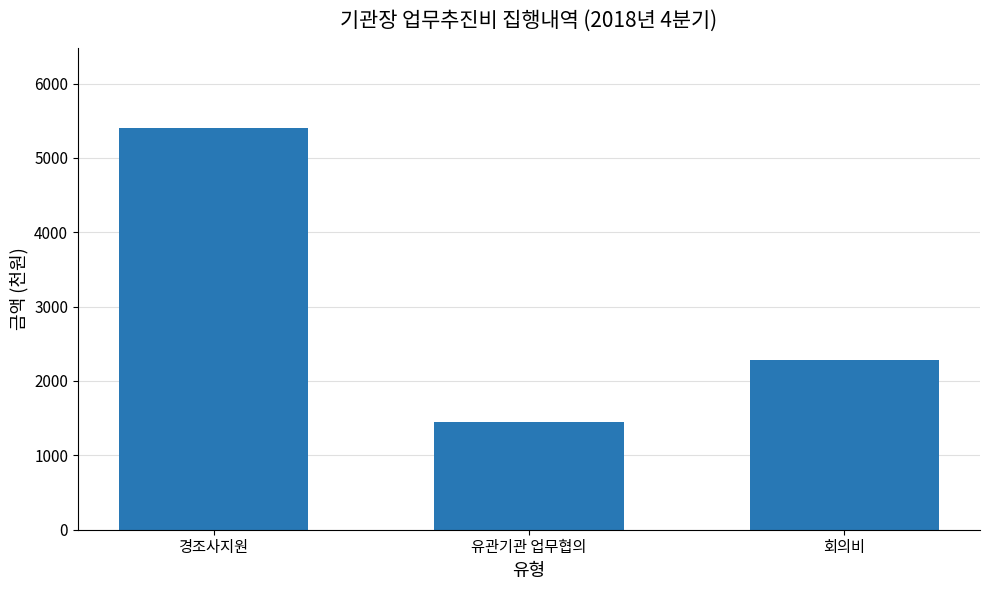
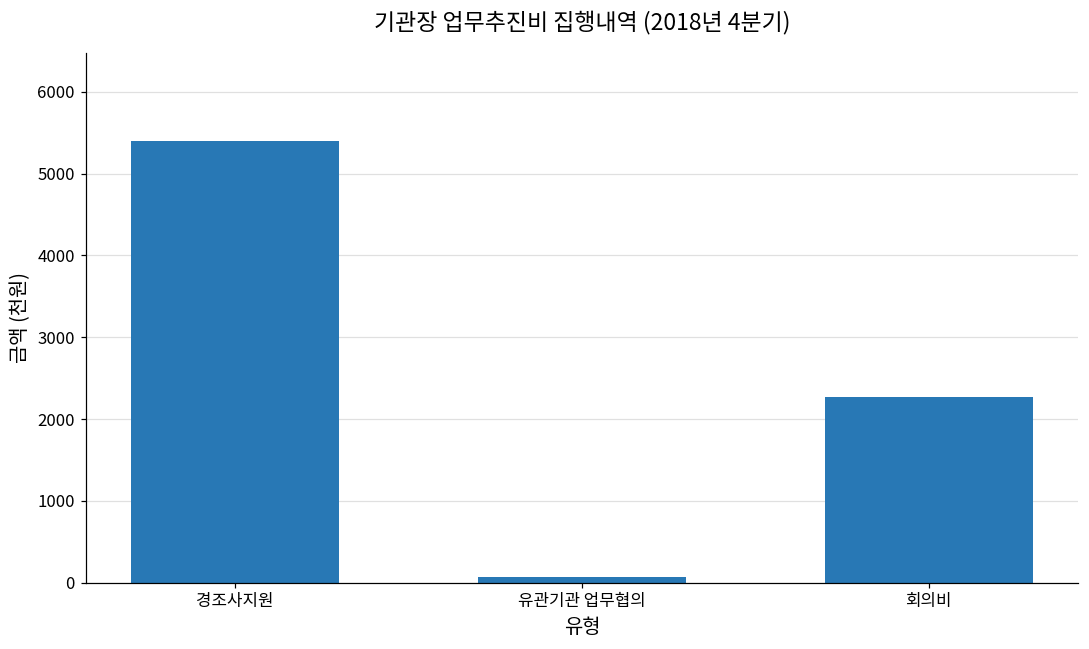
  {
    "경조사지원": 5400,
-   "유관기관 업무협의": 1400,
+   "유관기관 업무협의": 100,
    "회의비": 2300
  }
